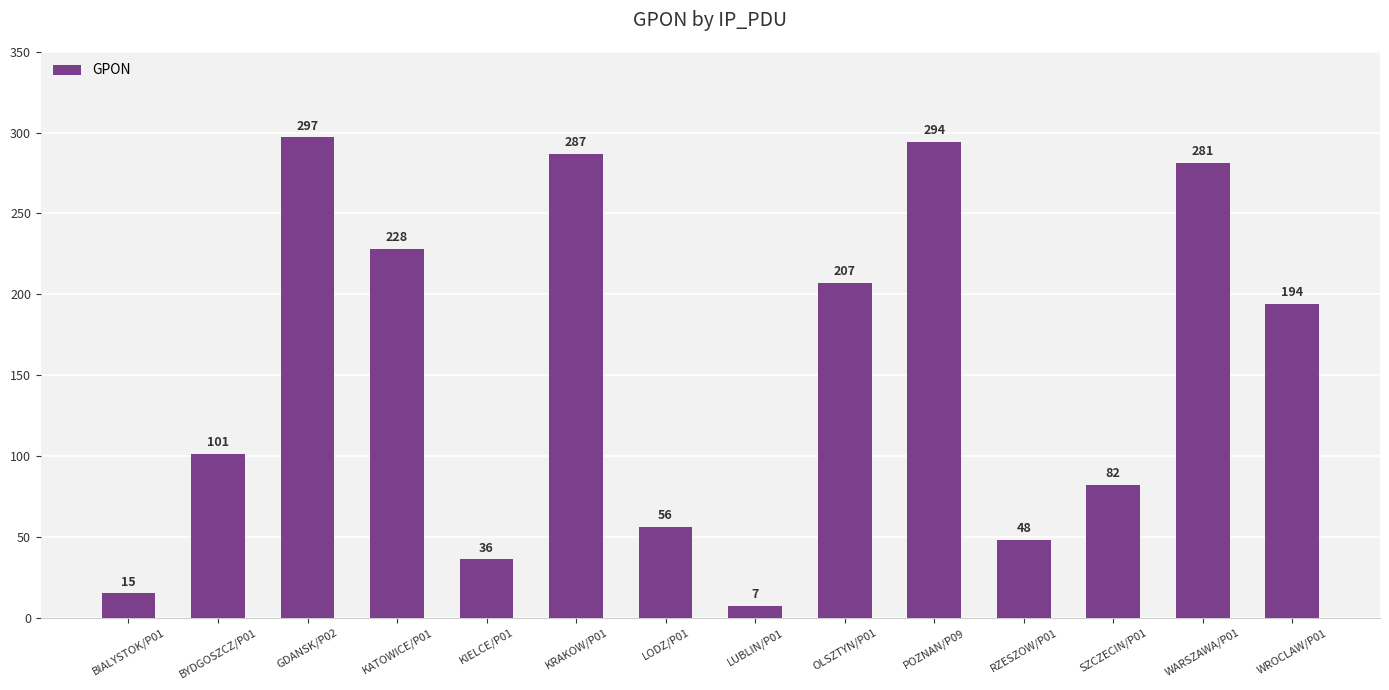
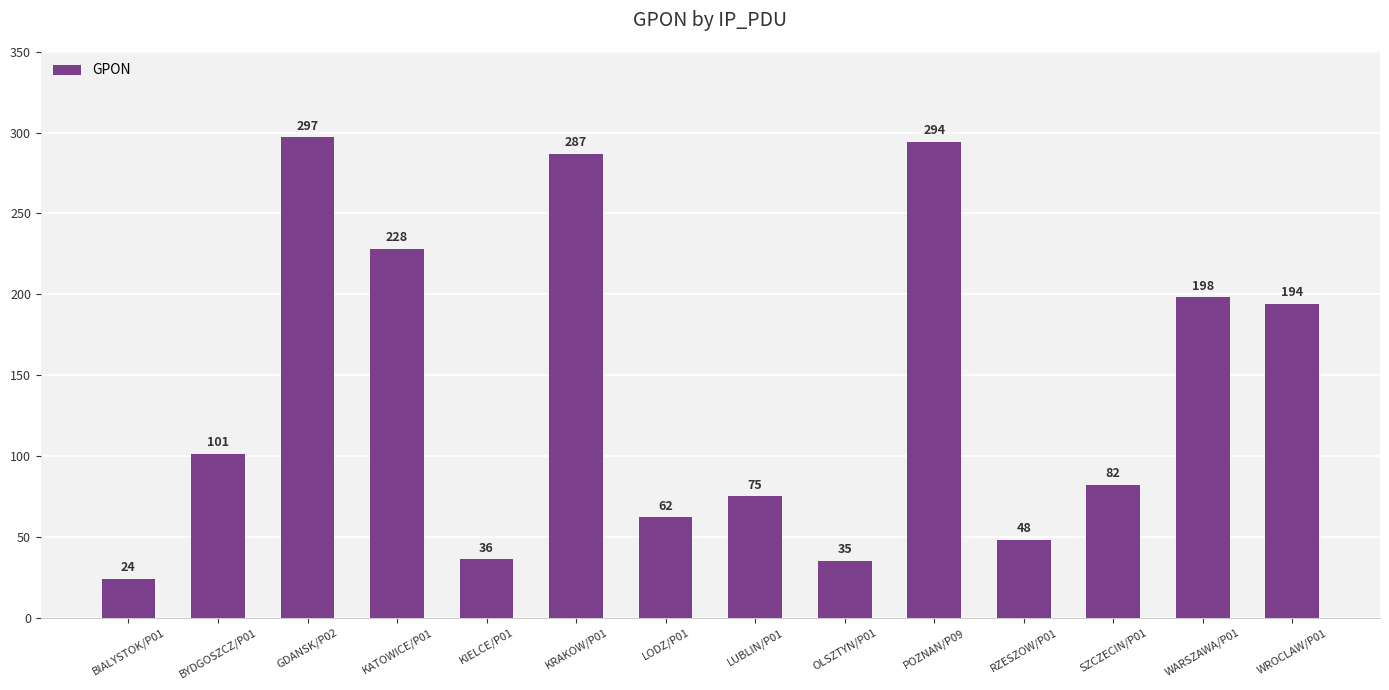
  {
-   "BIALYSTOK/P01": 15,
+   "BIALYSTOK/P01": 24,
    "BYDGOSZCZ/P01": 101,
    "GDANSK/P02": 297,
    "KATOWICE/P01": 228,
    "KIELCE/P01": 36,
    "KRAKOW/P01": 287,
-   "LODZ/P01": 56,
-   "LUBLIN/P01": 7,
-   "OLSZTYN/P01": 207,
+   "LODZ/P01": 62,
+   "LUBLIN/P01": 75,
+   "OLSZTYN/P01": 35,
    "POZNAN/P09": 294,
    "RZESZOW/P01": 48,
    "SZCZECIN/P01": 82,
-   "WARSZAWA/P01": 281,
+   "WARSZAWA/P01": 198,
    "WROCLAW/P01": 194
  }
